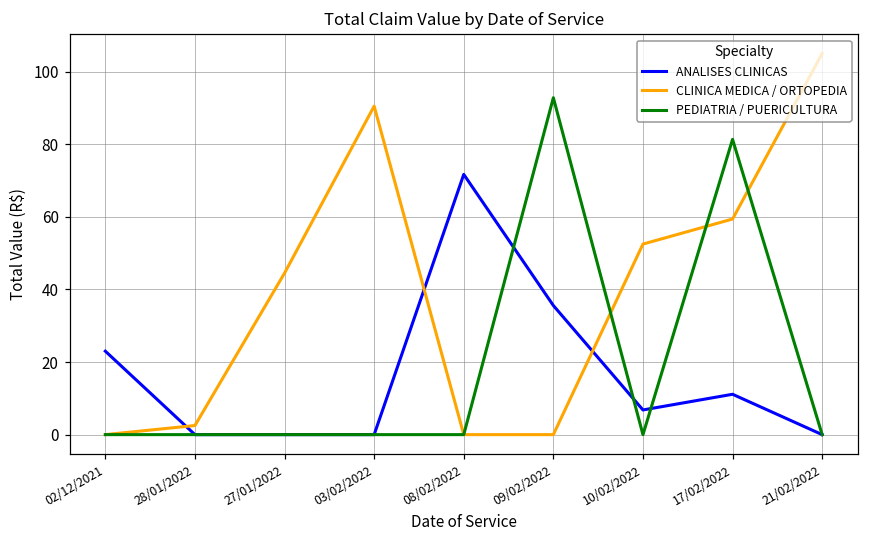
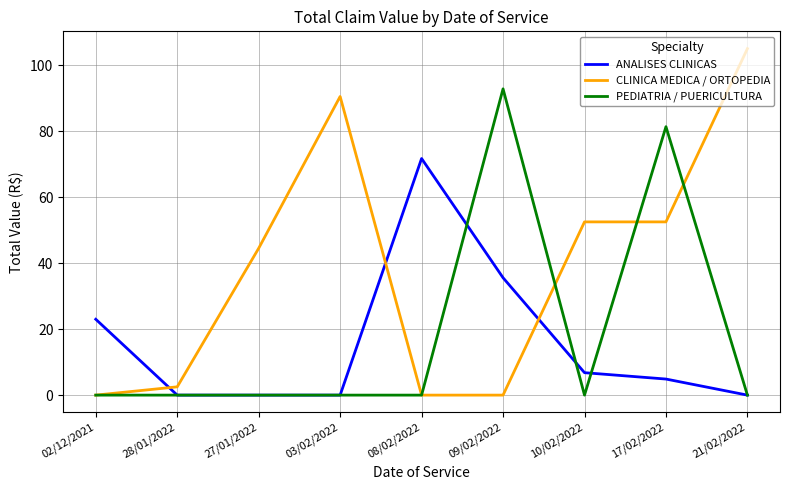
  {
    "ANALISES CLINICAS": {
      "02/12/2021": 23,
      "08/02/2022": 72,
      "09/02/2022": 36,
      "10/02/2022": 7,
-     "17/02/2022": 11
+     "17/02/2022": 5
    },
    "CLINICA MEDICA / ORTOPEDIA": {
      "28/01/2022": 3,
      "27/01/2022": 45,
      "03/02/2022": 91,
      "09/02/2022": 0,
      "10/02/2022": 53,
-     "17/02/2022": 59
+     "17/02/2022": 53
    },
    "PEDIATRIA / PUERICULTURA": {
      "09/02/2022": 93,
      "10/02/2022": 0,
      "17/02/2022": 81
    }
  }
